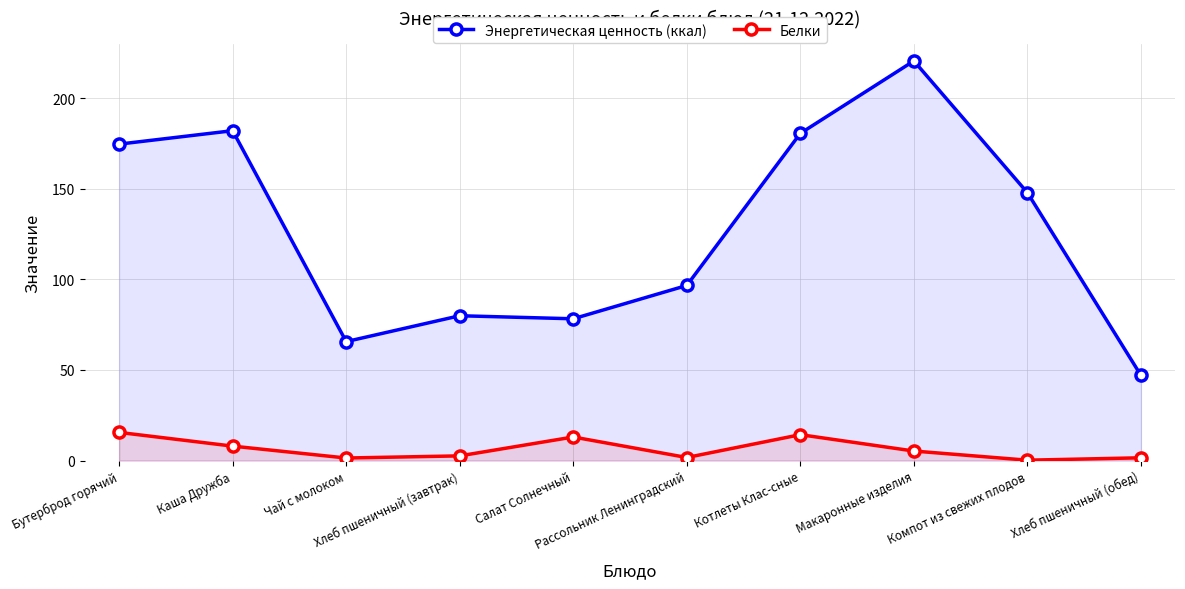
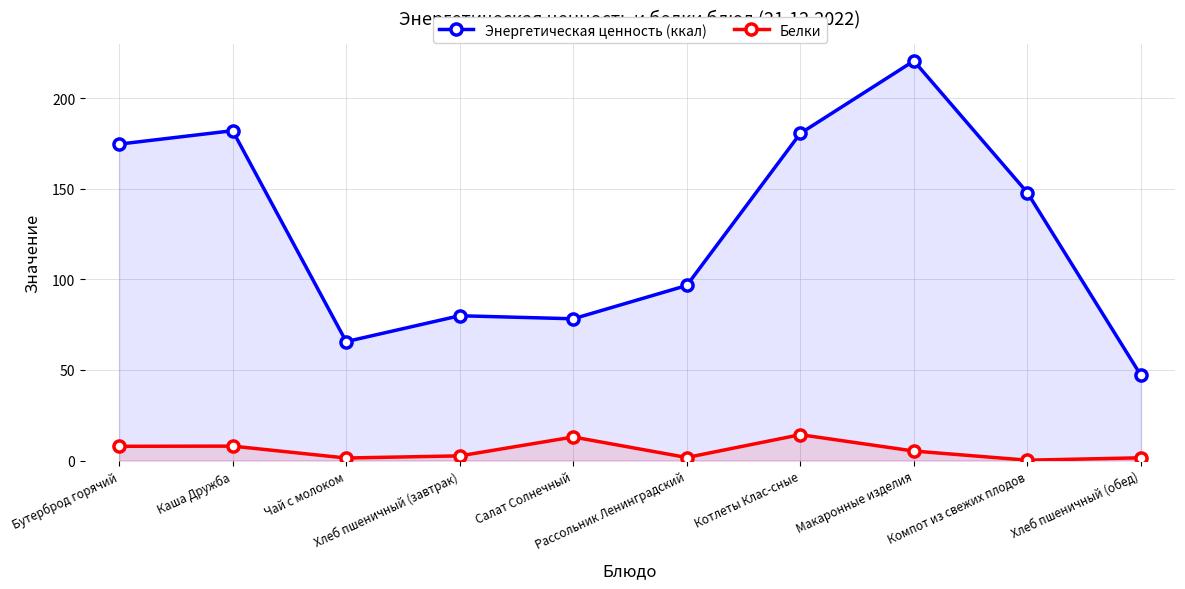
  {
    "Энергетическая ценность (ккал)": {
      "Бутерброд горячий": 175,
      "Каша Дружба": 182,
      "Чай с молоком": 66,
      "Хлеб пшеничный (завтрак)": 80,
      "Салат Солнечный": 78,
      "Рассольник Ленинградский": 97,
      "Котлеты Клас-сные": 181,
      "Макаронные изделия": 221,
      "Компот из свежих плодов": 148,
      "Хлеб пшеничный (обед)": 47
    },
    "Белки": {
-     "Бутерброд горячий": 16,
+     "Бутерброд горячий": 8,
      "Каша Дружба": 8,
      "Чай с молоком": 1,
      "Хлеб пшеничный (завтрак)": 3,
      "Салат Солнечный": 13,
      "Рассольник Ленинградский": 2,
      "Котлеты Клас-сные": 14,
      "Макаронные изделия": 5,
      "Компот из свежих плодов": 0,
      "Хлеб пшеничный (обед)": 2
    }
  }
